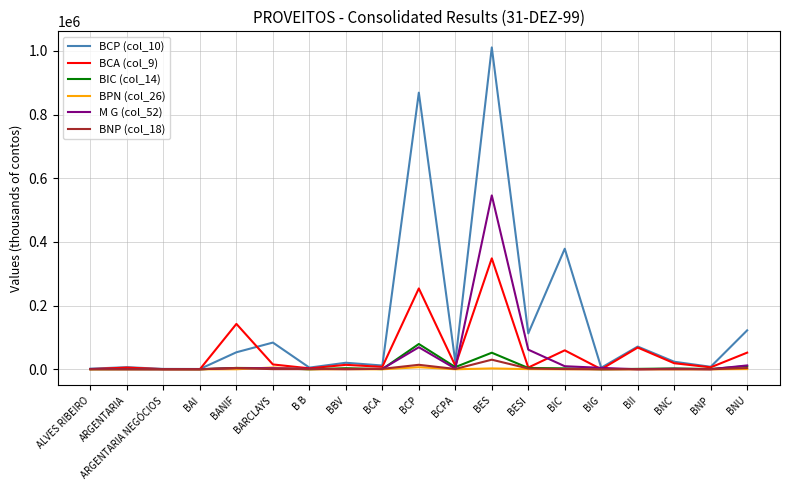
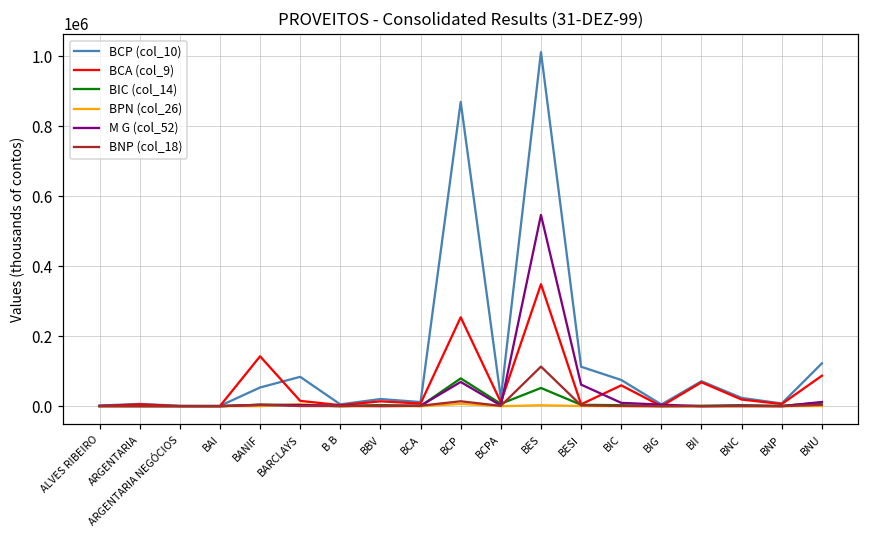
  {
    "BCP (col_10)": {
      "BANIF": 50000,
      "BARCLAYS": 80000,
      "BCP": 870000,
      "BCPA": 20000,
      "BES": 1010000,
      "BESI": 110000,
-     "BIC": 380000,
+     "BIC": 70000,
      "BNU": 120000
    },
    "BCA (col_9)": {
      "BANIF": 140000,
      "BARCLAYS": 20000,
      "BCP": 250000,
      "BES": 350000,
      "BIC": 60000,
-     "BNU": 50000
+     "BNU": 90000
    },
    "BIC (col_14)": {
      "BCP": 80000,
      "BES": 50000
    },
    "BPN (col_26)": {
      "BES": 0
    },
    "M G (col_52)": {
      "BCP": 70000,
      "BES": 550000,
      "BESI": 60000
    },
    "BNP (col_18)": {
-     "BES": 30000
+     "BES": 110000
    }
  }
